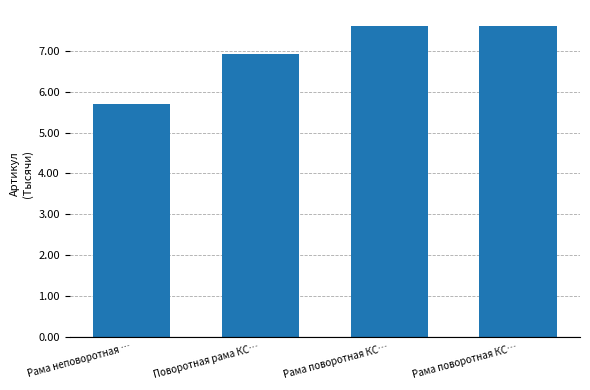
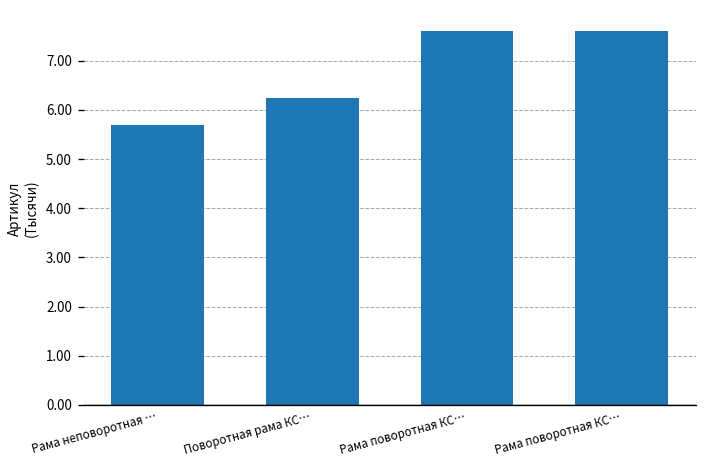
  {
    "Рама неповоротная …": 5.7,
-   "Поворотная рама КС…": 6.9
+   "Поворотная рама КС…": 6.2
  }
